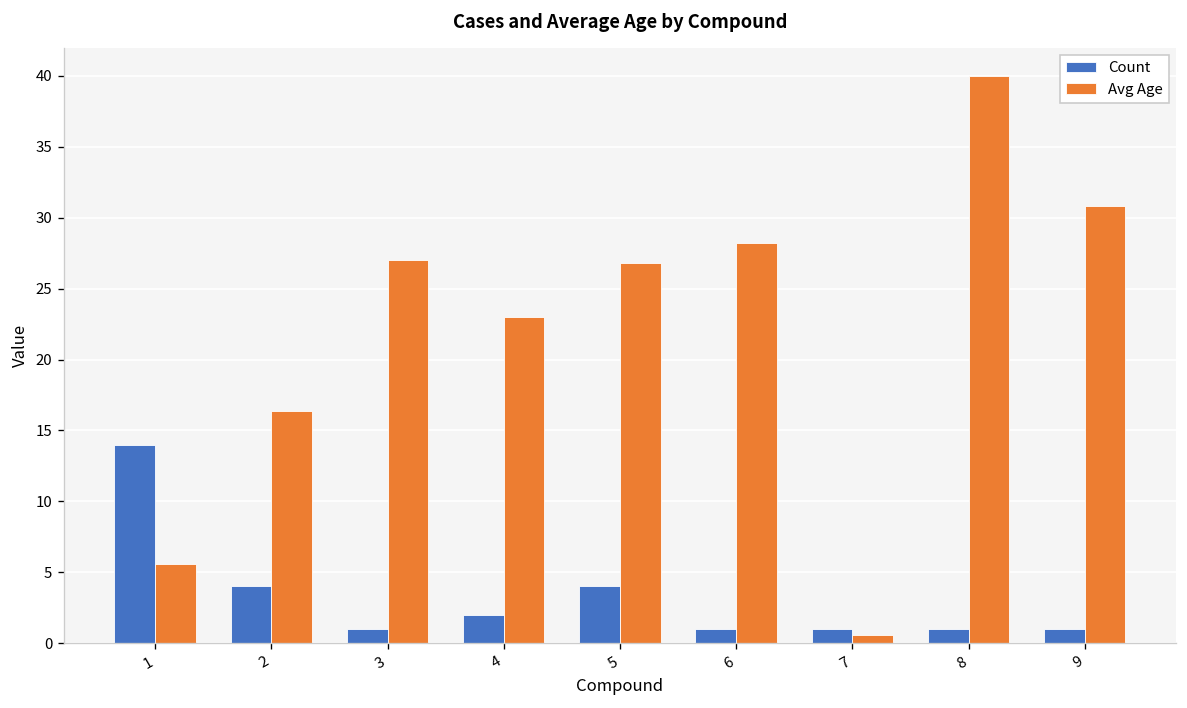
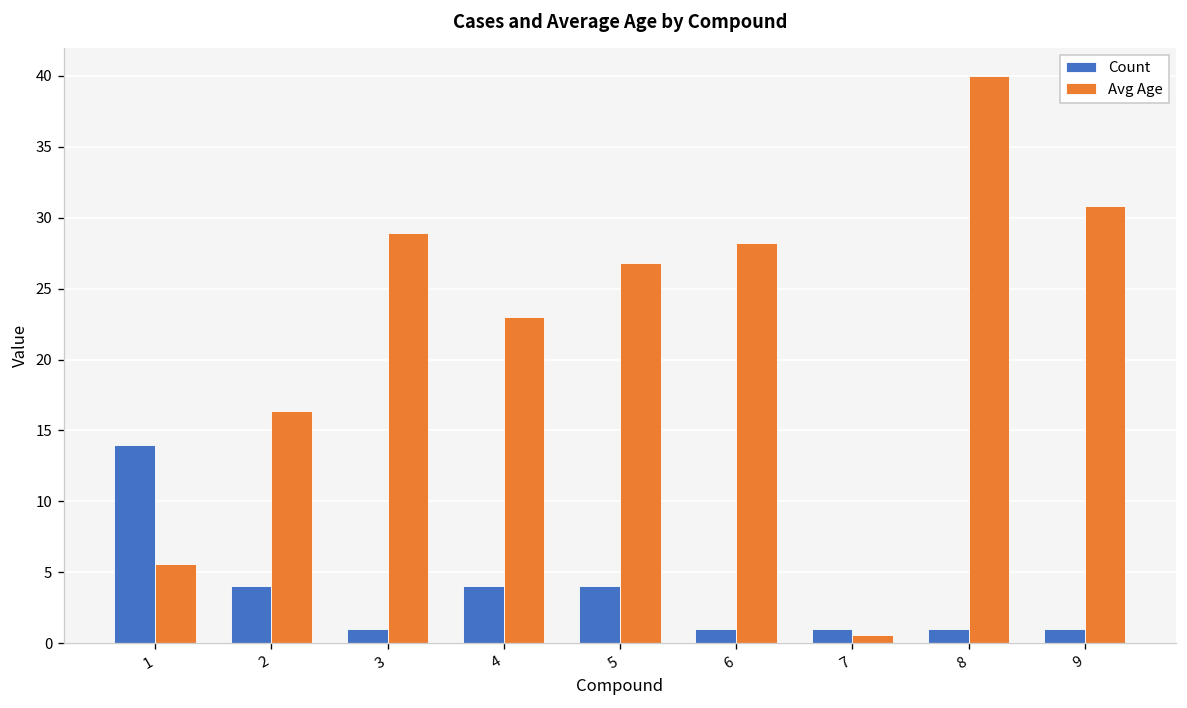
  {
    "Count": {
      "1": 14,
      "2": 4,
      "3": 1,
-     "4": 2,
+     "4": 4,
      "5": 4,
      "6": 1,
      "7": 1,
      "8": 1,
      "9": 1
    },
    "Avg Age": {
      "1": 5.6,
      "2": 16.4,
-     "3": 27.0,
+     "3": 28.9,
      "4": 23.0,
      "5": 26.8,
      "6": 28.2,
      "7": 0.6,
      "8": 40.0,
      "9": 30.8
    }
  }
